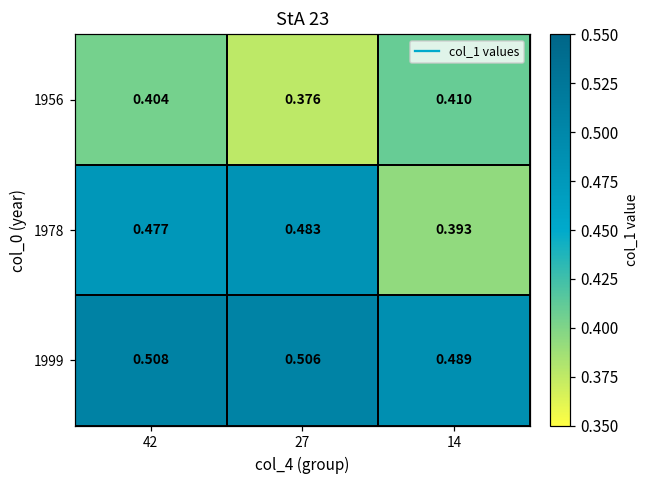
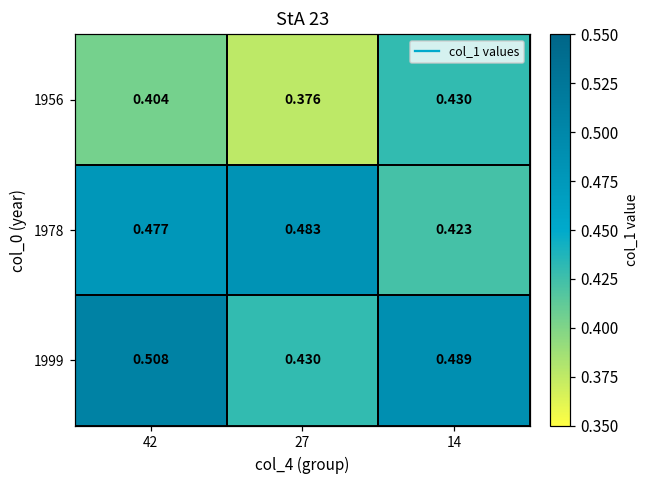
  {
    "1956": {
      "42": 0.404,
      "27": 0.376,
-     "14": 0.410
+     "14": 0.430
    },
    "1978": {
      "42": 0.477,
      "27": 0.483,
-     "14": 0.393
+     "14": 0.423
    },
    "1999": {
      "42": 0.508,
-     "27": 0.506,
+     "27": 0.430,
      "14": 0.489
    }
  }
